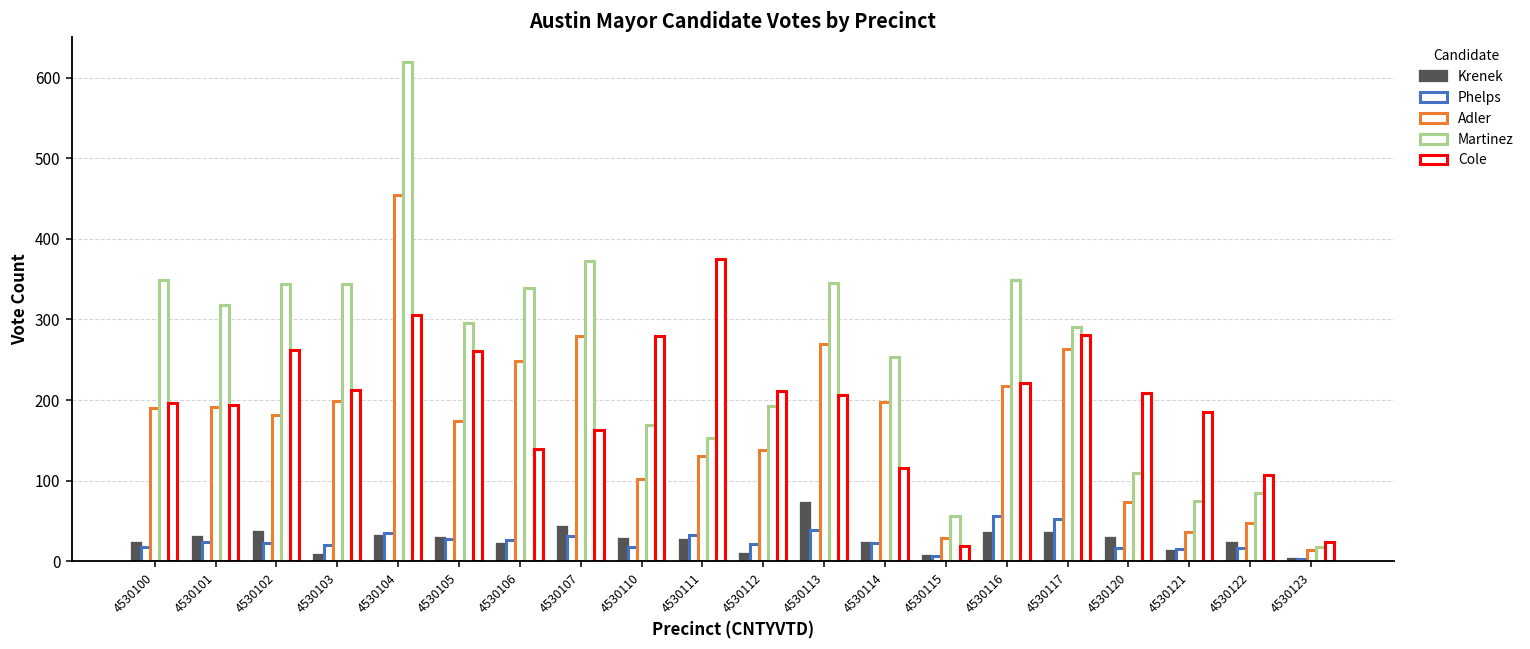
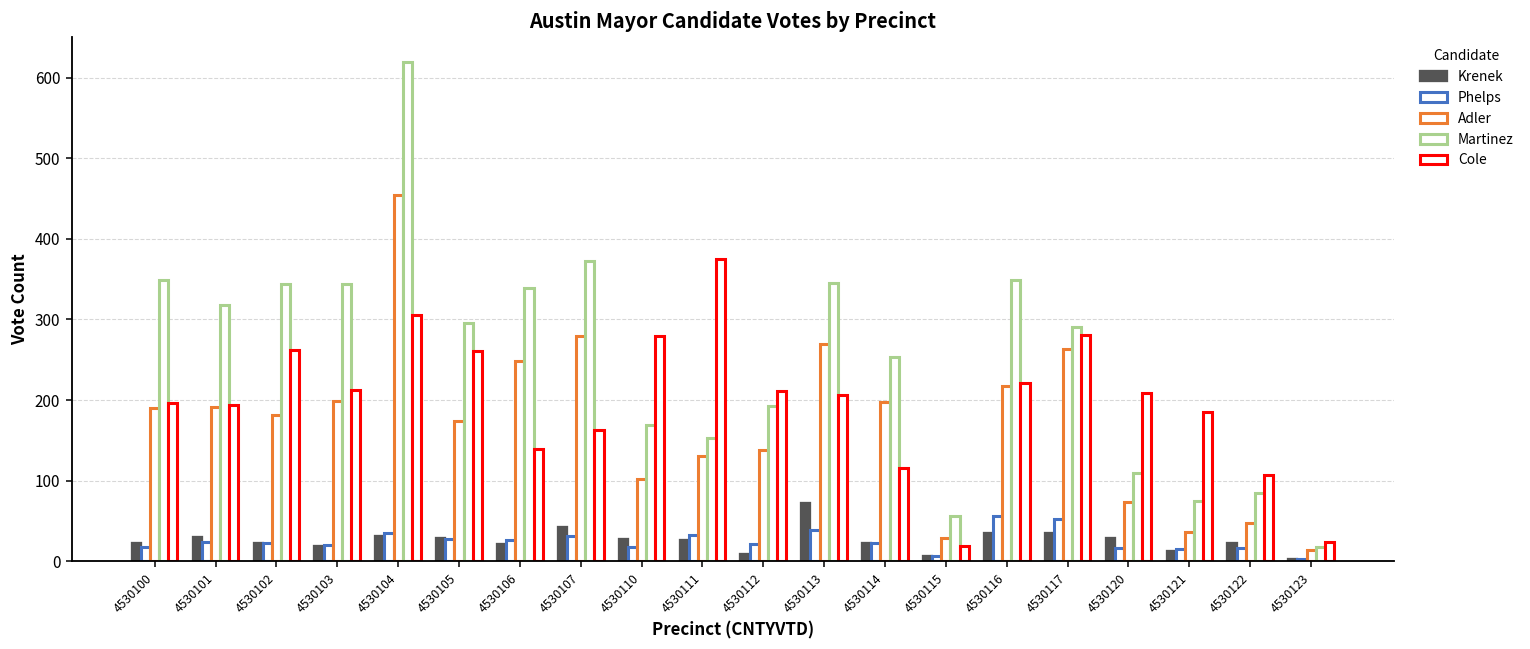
  {
    "Krenek": {
      "4530100": 20,
      "4530101": 30,
-     "4530102": 40,
-     "4530103": 10,
+     "4530102": 20,
+     "4530103": 20,
      "4530104": 30,
      "4530105": 30,
      "4530106": 20,
      "4530107": 40,
      "4530110": 30,
      "4530111": 30,
      "4530112": 10,
      "4530113": 70,
      "4530114": 20,
      "4530115": 10,
      "4530116": 40,
      "4530117": 40,
      "4530120": 30,
      "4530121": 10,
      "4530122": 20
    }
  }
